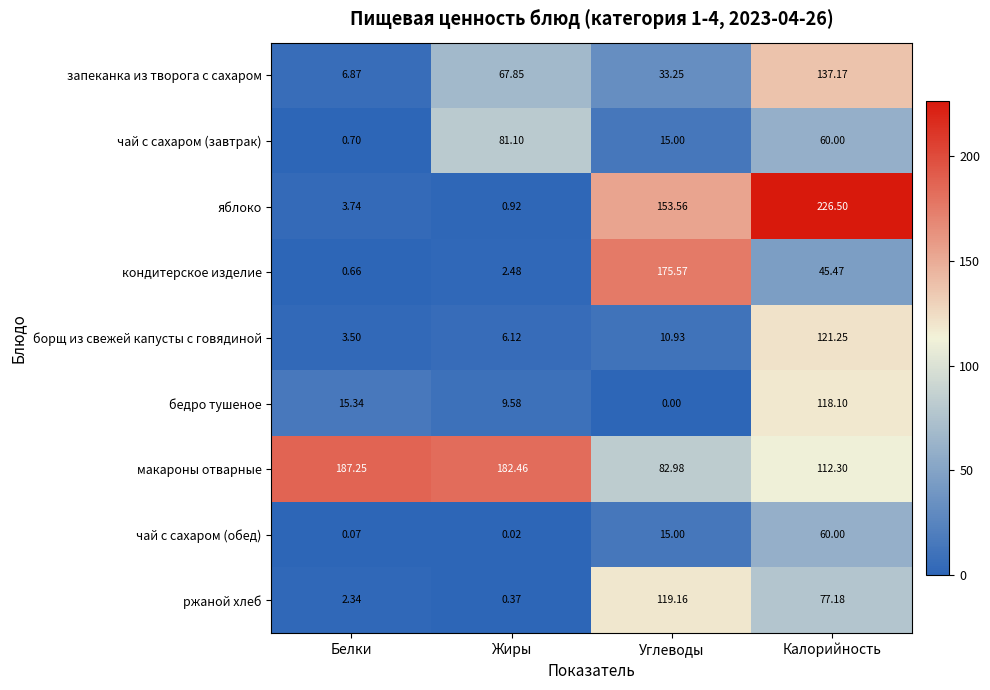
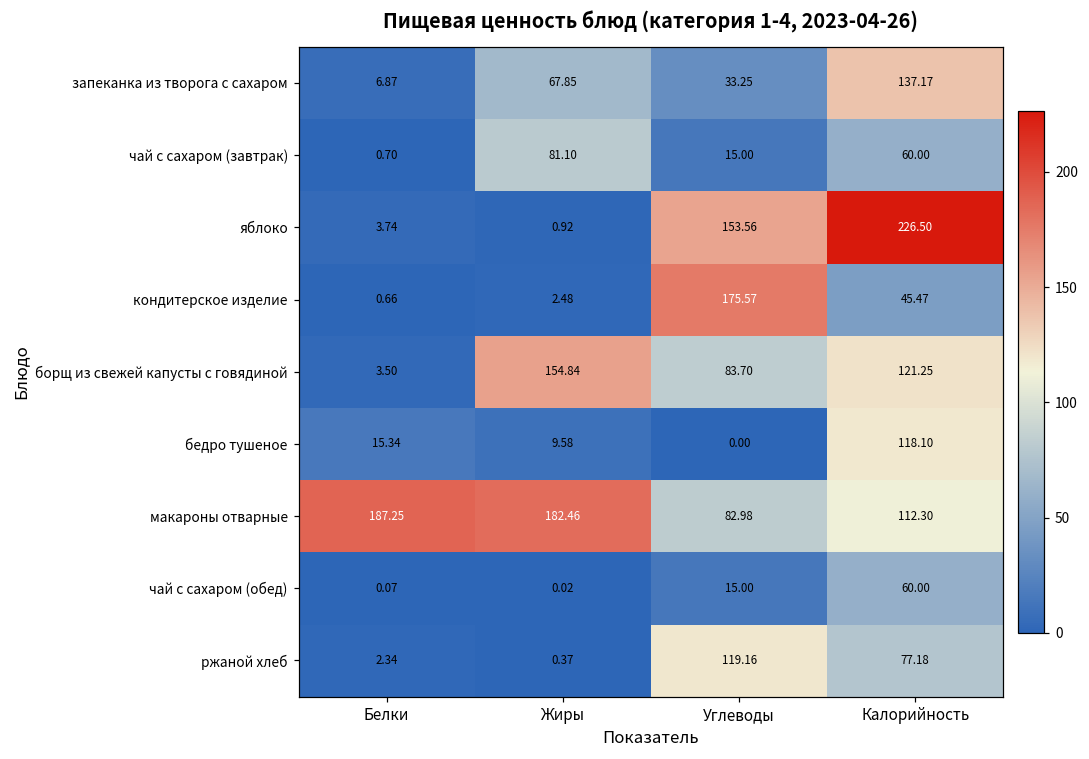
  {
    "запеканка из творога с сахаром": {
      "Белки": 6.87,
      "Жиры": 67.85,
      "Углеводы": 33.25,
      "Калорийность": 137.17
    },
    "чай с сахаром (завтрак)": {
      "Белки": 0.70,
      "Жиры": 81.10,
      "Углеводы": 15.00,
      "Калорийность": 60.00
    },
    "яблоко": {
      "Белки": 3.74,
      "Жиры": 0.92,
      "Углеводы": 153.56,
      "Калорийность": 226.50
    },
    "кондитерское изделие": {
      "Белки": 0.66,
      "Жиры": 2.48,
      "Углеводы": 175.57,
      "Калорийность": 45.47
    },
    "борщ из свежей капусты с говядиной": {
      "Белки": 3.50,
-     "Жиры": 6.12,
-     "Углеводы": 10.93,
+     "Жиры": 154.84,
+     "Углеводы": 83.70,
      "Калорийность": 121.25
    },
    "бедро тушеное": {
      "Белки": 15.34,
      "Жиры": 9.58,
      "Углеводы": 0.00,
      "Калорийность": 118.10
    },
    "макароны отварные": {
      "Белки": 187.25,
      "Жиры": 182.46,
      "Углеводы": 82.98,
      "Калорийность": 112.30
    },
    "чай с сахаром (обед)": {
      "Белки": 0.07,
      "Жиры": 0.02,
      "Углеводы": 15.00,
      "Калорийность": 60.00
    },
    "ржаной хлеб": {
      "Белки": 2.34,
      "Жиры": 0.37,
      "Углеводы": 119.16,
      "Калорийность": 77.18
    }
  }
